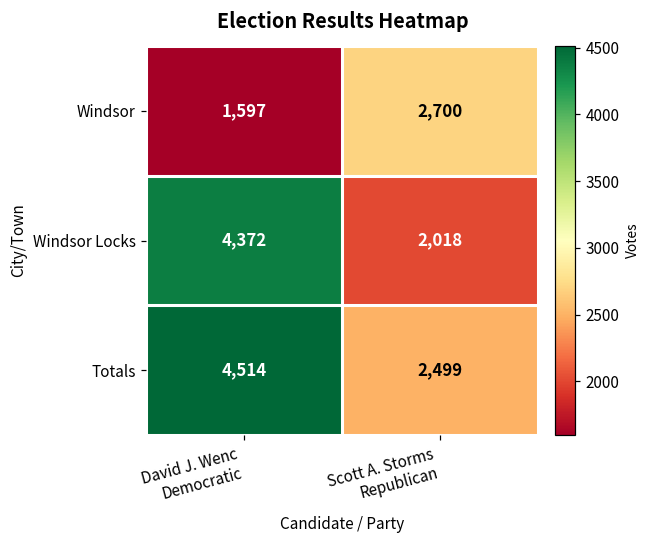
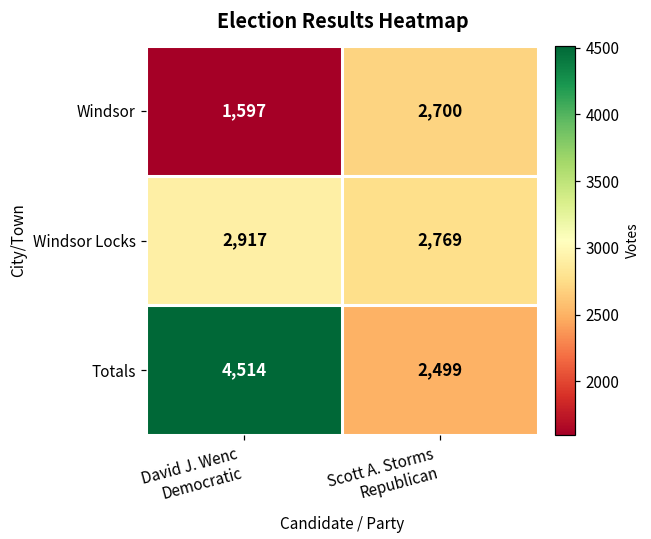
  {
    "Windsor": {
      "David J. Wenc Democratic": "1,597",
      "Scott A. Storms Republican": "2,700"
    },
    "Windsor Locks": {
-     "David J. Wenc Democratic": "4,372",
-     "Scott A. Storms Republican": "2,018"
+     "David J. Wenc Democratic": "2,917",
+     "Scott A. Storms Republican": "2,769"
    },
    "Totals": {
      "David J. Wenc Democratic": "4,514",
      "Scott A. Storms Republican": "2,499"
    }
  }
